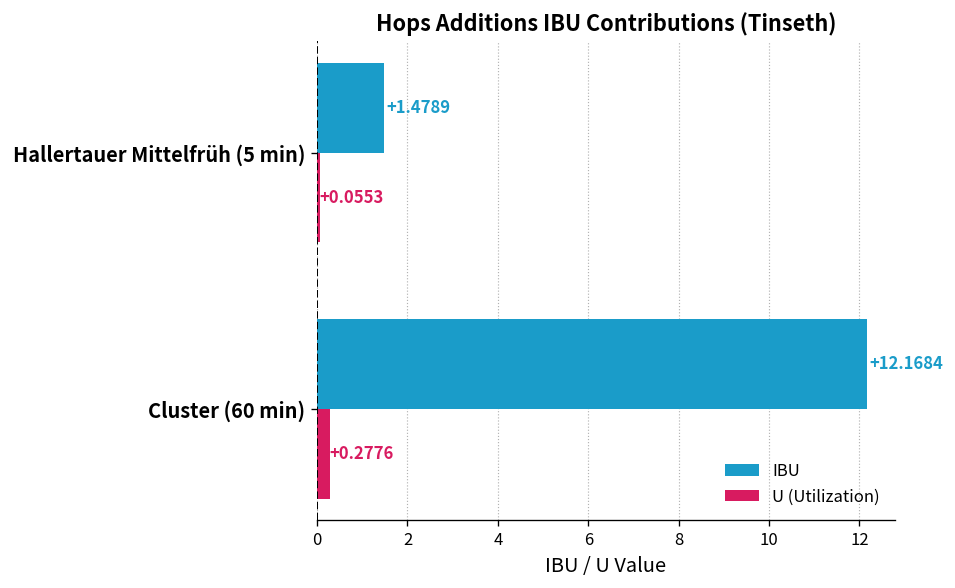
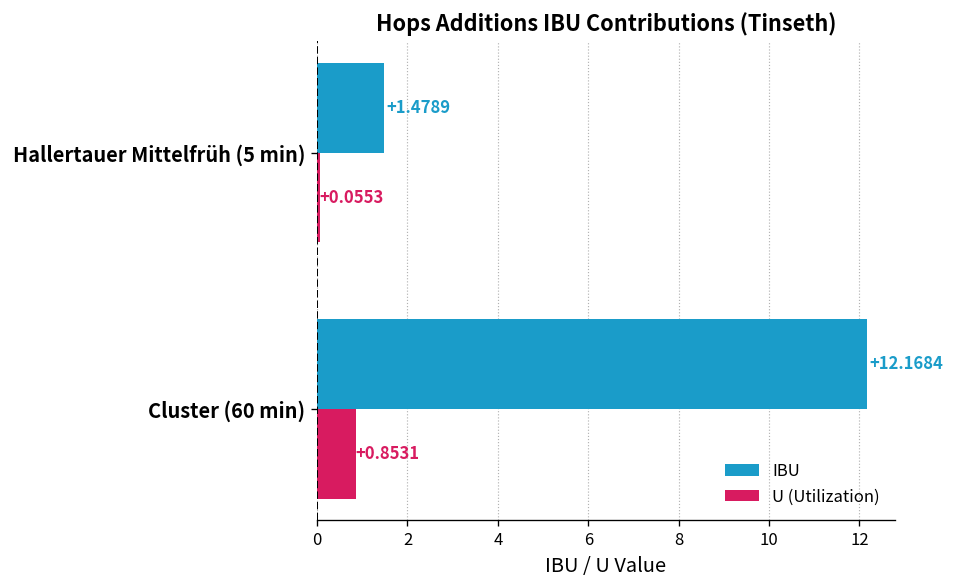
  {
    "IBU": {
      "Hallertauer Mittelfrüh (5 min)": "+1.4789",
      "Cluster (60 min)": "+12.1684"
    },
    "U (Utilization)": {
      "Hallertauer Mittelfrüh (5 min)": "+0.0553",
-     "Cluster (60 min)": "+0.2776"
+     "Cluster (60 min)": "+0.8531"
    }
  }
